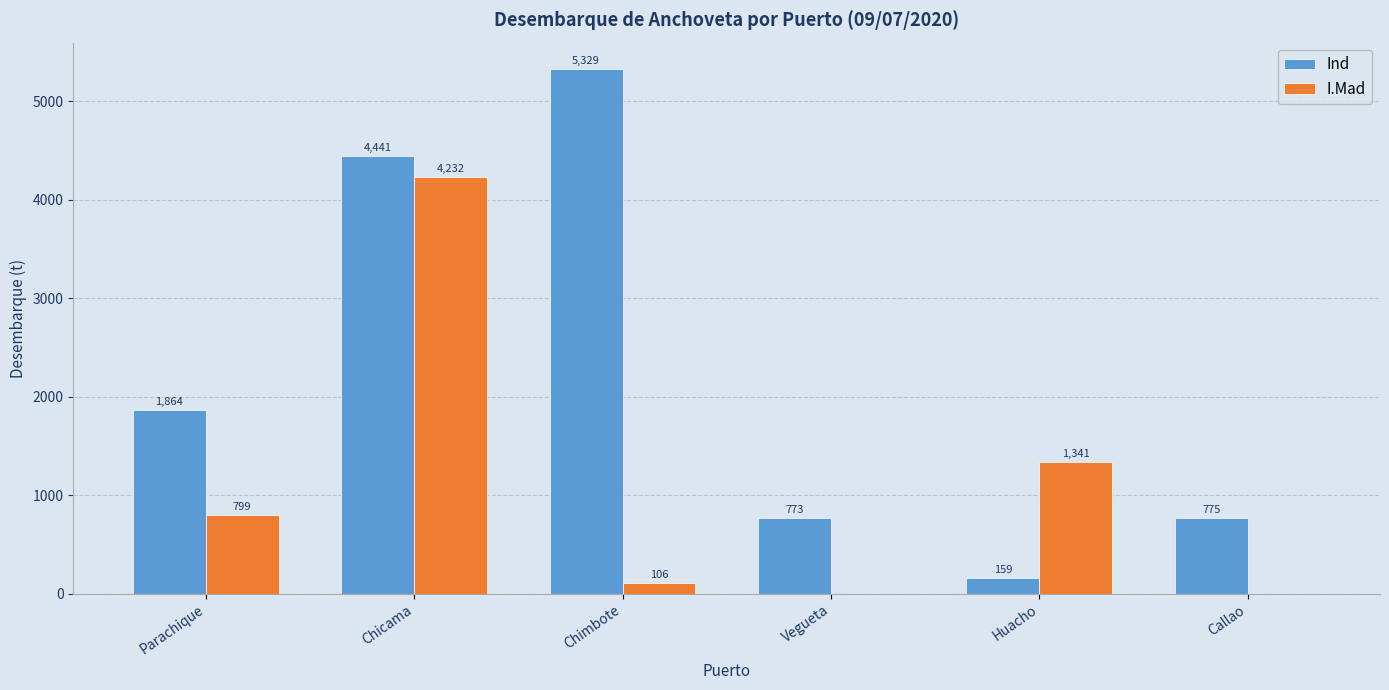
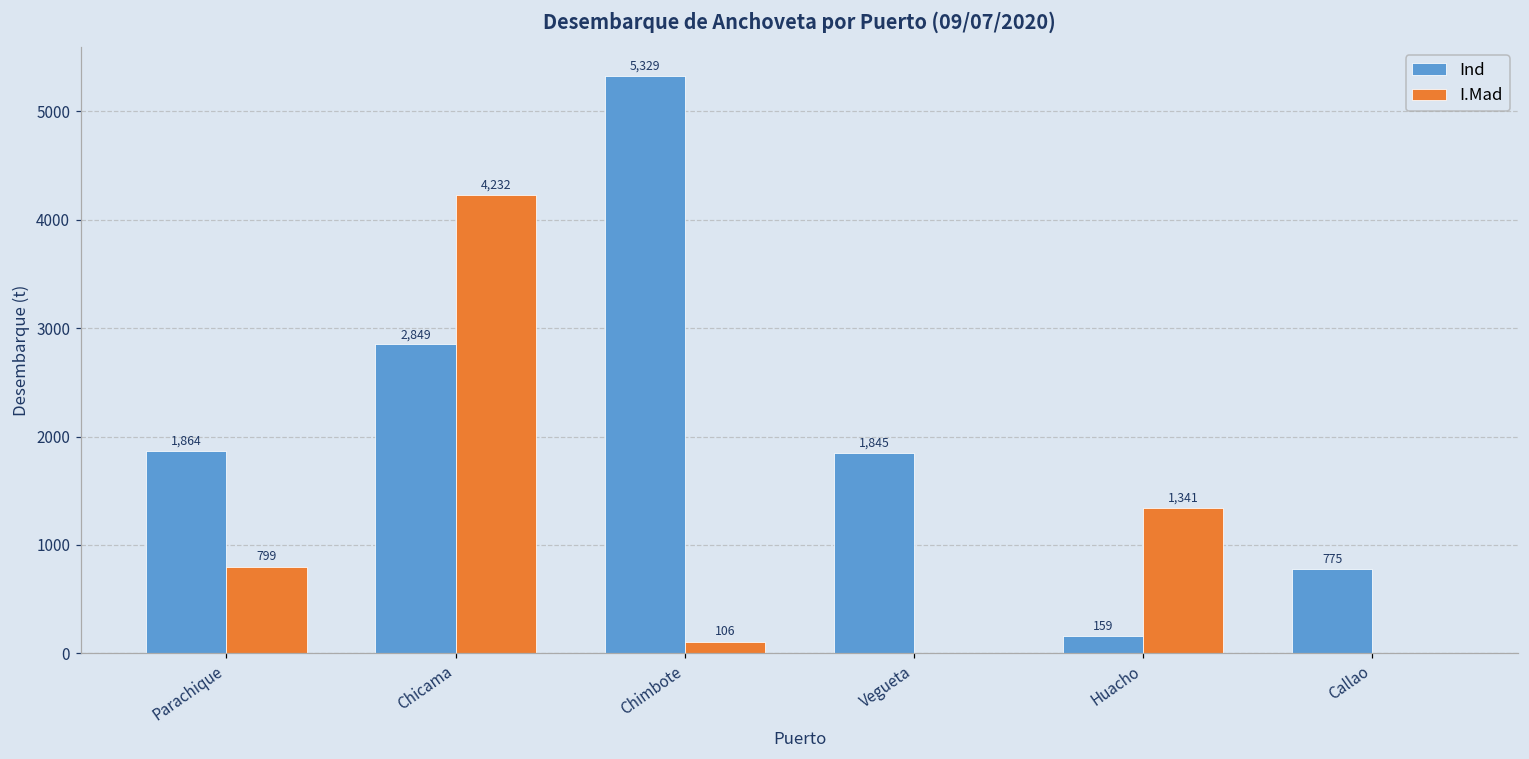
  {
    "Ind": {
      "Parachique": "1,864",
-     "Chicama": "4,441",
+     "Chicama": "2,849",
      "Chimbote": "5,329",
-     "Vegueta": "773",
+     "Vegueta": "1,845",
      "Huacho": "159",
      "Callao": "775"
    },
    "I.Mad": {
      "Parachique": "799",
      "Chicama": "4,232",
      "Chimbote": "106",
      "Huacho": "1,341"
    }
  }
